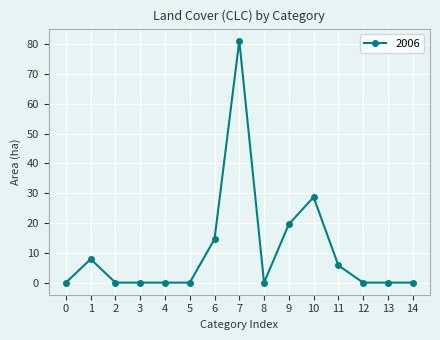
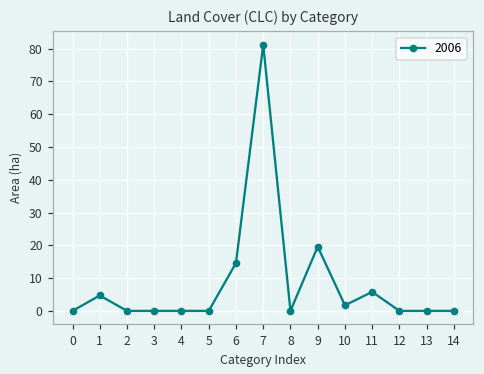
  {
    "0": 0,
-   "1": 8,
+   "1": 5,
    "2": 0,
    "3": 0,
    "4": 0,
    "5": 0,
    "6": 15,
    "7": 81,
    "8": 0,
    "9": 20,
-   "10": 29,
+   "10": 2,
    "11": 6,
    "12": 0,
    "13": 0,
    "14": 0
  }
